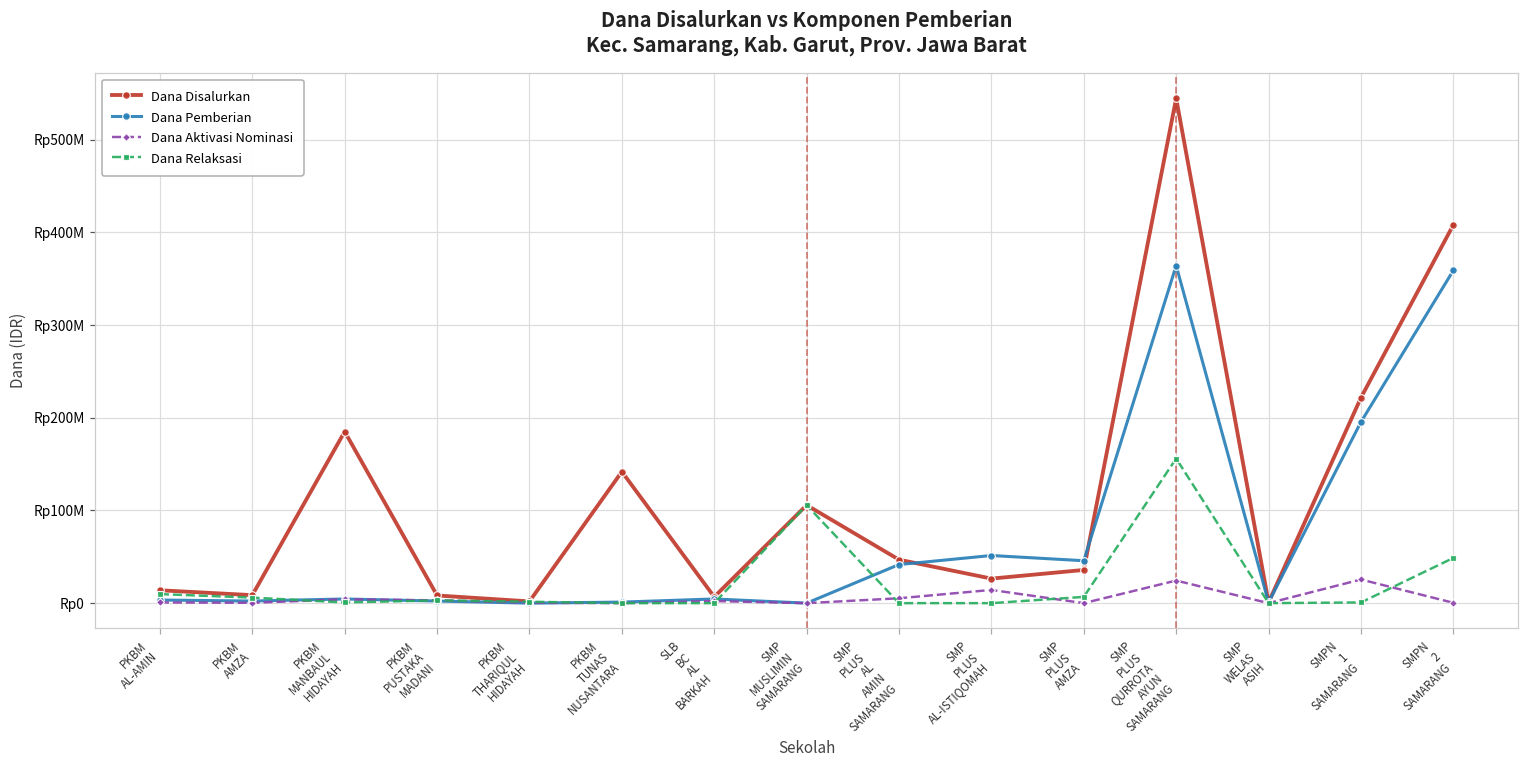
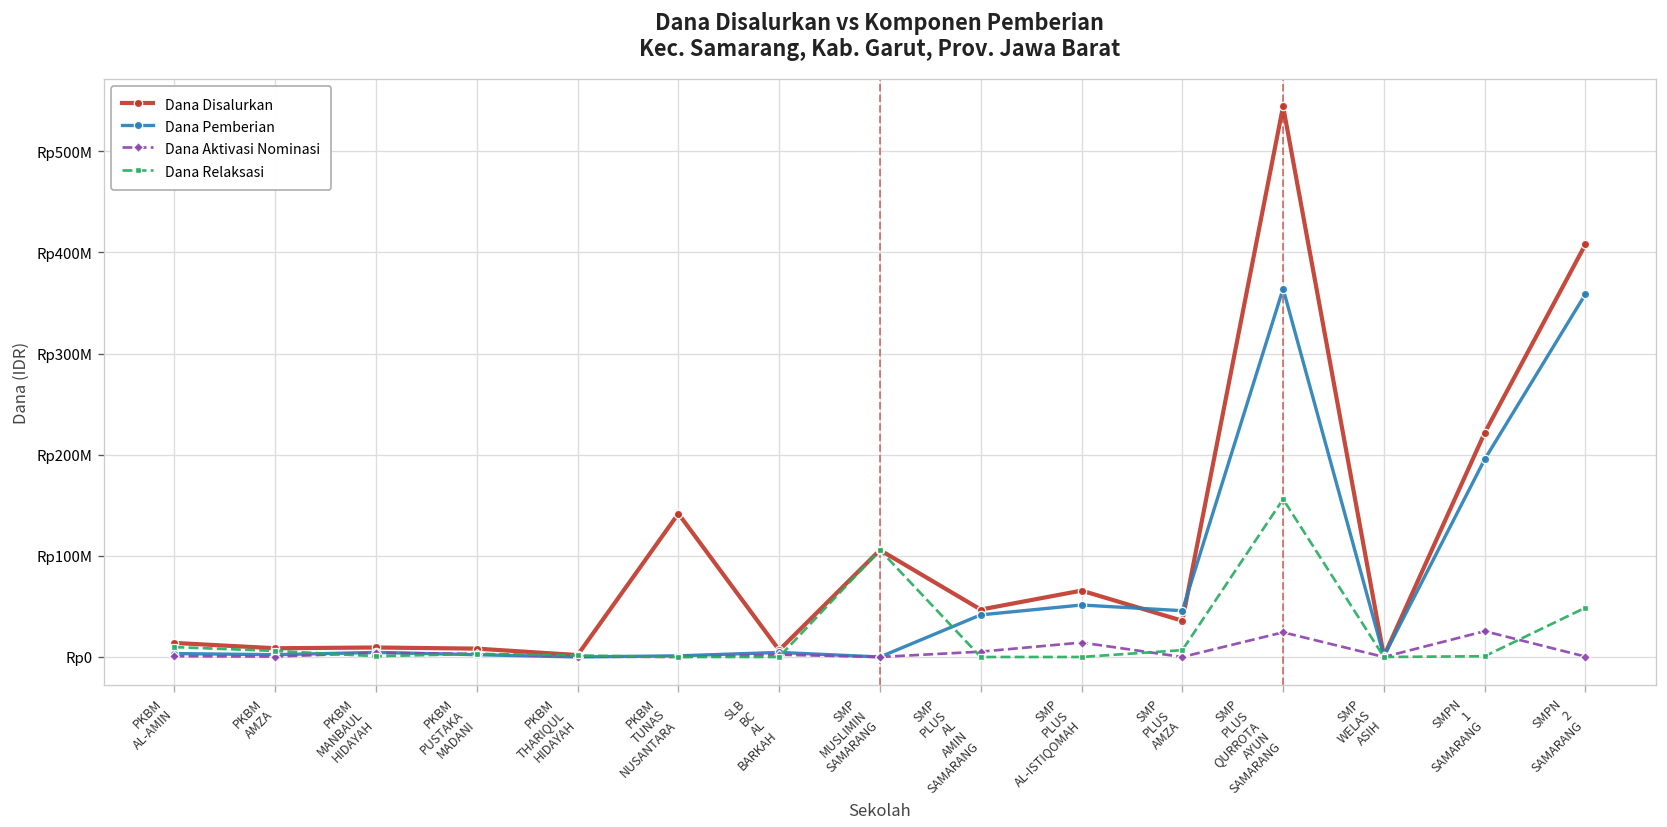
  {
    "Dana Disalurkan": {
      "PKBM AL-AMIN": "Rp10000000",
-     "PKBM MANBAUL HIDAYAH": "Rp190000000",
+     "PKBM MANBAUL HIDAYAH": "Rp10000000",
      "PKBM PUSTAKA MADANI": "Rp10000000",
      "PKBM TUNAS NUSANTARA": "Rp140000000",
      "SMP PLUS AL AMIN SAMARANG": "Rp50000000",
-     "SMP PLUS AL-ISTIQOMAH": "Rp30000000",
+     "SMP PLUS AL-ISTIQOMAH": "Rp70000000",
      "SMP PLUS AMZA": "Rp40000000",
      "SMP PLUS QURROTA AYUN SAMARANG": "Rp540000000",
      "SMPN 1 SAMARANG": "Rp220000000",
      "SMPN 2 SAMARANG": "Rp410000000"
    },
    "Dana Pemberian": {
      "SMP PLUS AL AMIN SAMARANG": "Rp40000000",
      "SMP PLUS AL-ISTIQOMAH": "Rp50000000",
      "SMP PLUS AMZA": "Rp50000000",
      "SMP PLUS QURROTA AYUN SAMARANG": "Rp360000000",
      "SMPN 1 SAMARANG": "Rp200000000",
      "SMPN 2 SAMARANG": "Rp360000000"
    },
    "Dana Aktivasi Nominasi": {
      "SMP PLUS AL AMIN SAMARANG": "Rp10000000",
      "SMP PLUS AL-ISTIQOMAH": "Rp10000000",
      "SMP PLUS AMZA": "Rp0",
      "SMP PLUS QURROTA AYUN SAMARANG": "Rp20000000",
      "SMPN 1 SAMARANG": "Rp30000000",
      "SMPN 2 SAMARANG": "Rp0"
    },
    "Dana Relaksasi": {
      "PKBM AL-AMIN": "Rp10000000",
      "PKBM MANBAUL HIDAYAH": "Rp0",
      "SMP PLUS AL AMIN SAMARANG": "Rp0",
      "SMP PLUS AL-ISTIQOMAH": "Rp0",
      "SMP PLUS AMZA": "Rp10000000",
      "SMP PLUS QURROTA AYUN SAMARANG": "Rp160000000",
      "SMPN 1 SAMARANG": "Rp0",
      "SMPN 2 SAMARANG": "Rp50000000"
    }
  }
